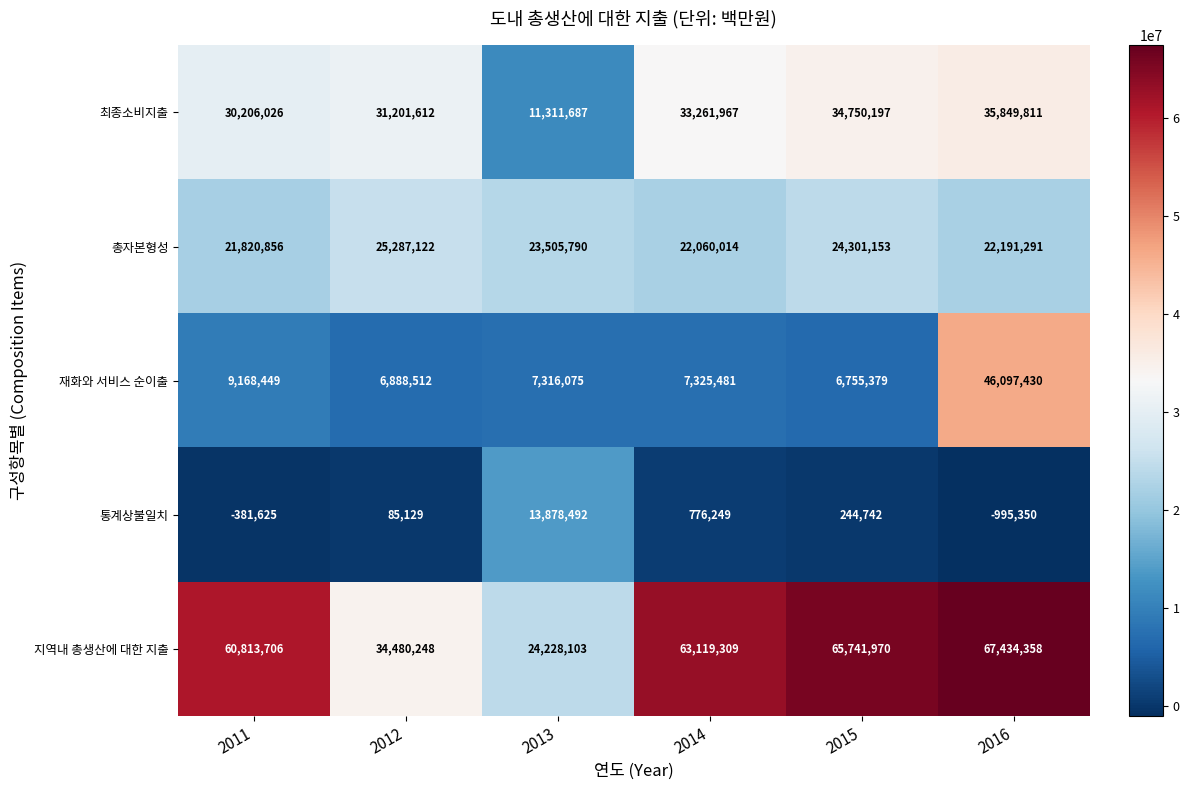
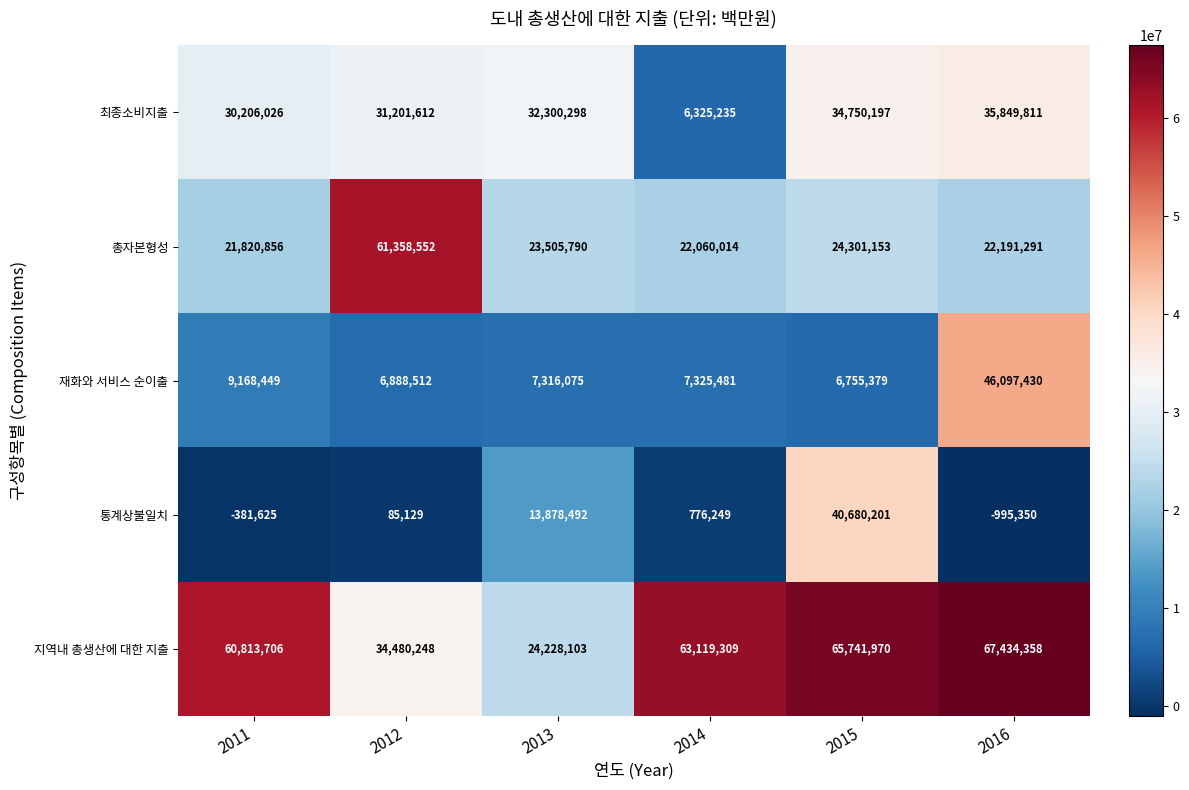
  {
    "최종소비지출": {
      "2011": "30,206,026",
      "2012": "31,201,612",
-     "2013": "11,311,687",
-     "2014": "33,261,967",
+     "2013": "32,300,298",
+     "2014": "6,325,235",
      "2015": "34,750,197",
      "2016": "35,849,811"
    },
    "총자본형성": {
      "2011": "21,820,856",
-     "2012": "25,287,122",
+     "2012": "61,358,552",
      "2013": "23,505,790",
      "2014": "22,060,014",
      "2015": "24,301,153",
      "2016": "22,191,291"
    },
    "재화와 서비스 순이출": {
      "2011": "9,168,449",
      "2012": "6,888,512",
      "2013": "7,316,075",
      "2014": "7,325,481",
      "2015": "6,755,379",
      "2016": "46,097,430"
    },
    "통계상불일치": {
      "2011": "-381,625",
      "2012": "85,129",
      "2013": "13,878,492",
      "2014": "776,249",
-     "2015": "244,742",
+     "2015": "40,680,201",
      "2016": "-995,350"
    },
    "지역내 총생산에 대한 지출": {
      "2011": "60,813,706",
      "2012": "34,480,248",
      "2013": "24,228,103",
      "2014": "63,119,309",
      "2015": "65,741,970",
      "2016": "67,434,358"
    }
  }
